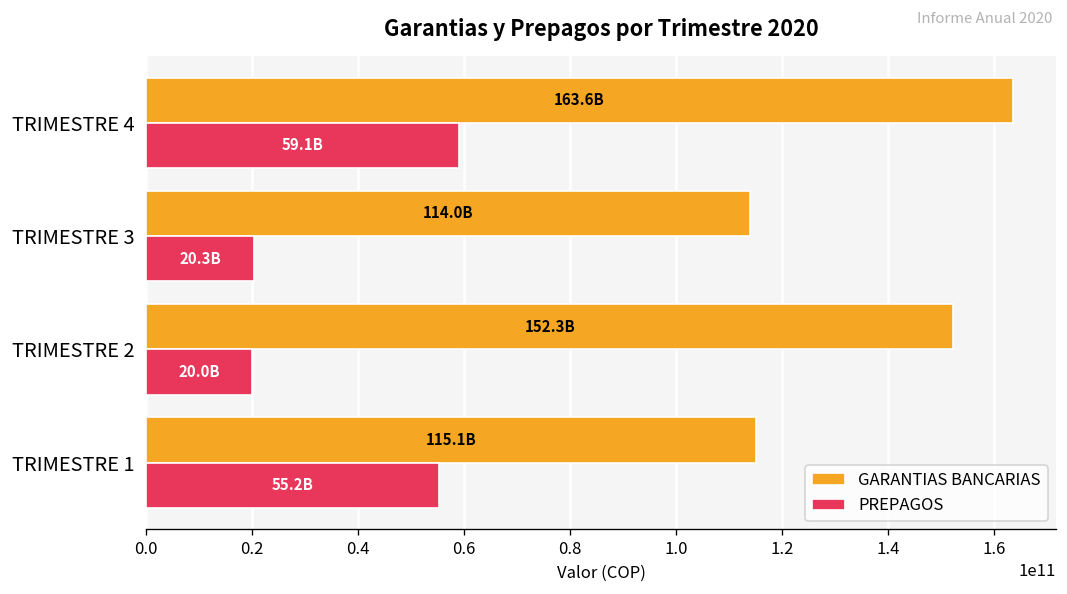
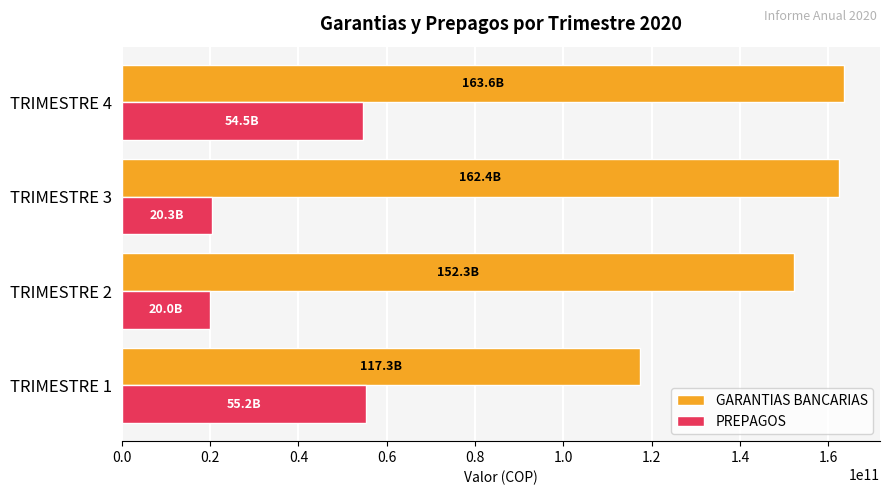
  {
    "GARANTIAS BANCARIAS": {
      "TRIMESTRE 4": "163.6B",
-     "TRIMESTRE 3": "114.0B",
+     "TRIMESTRE 3": "162.4B",
      "TRIMESTRE 2": "152.3B",
-     "TRIMESTRE 1": "115.1B"
+     "TRIMESTRE 1": "117.3B"
    },
    "PREPAGOS": {
-     "TRIMESTRE 4": "59.1B",
+     "TRIMESTRE 4": "54.5B",
      "TRIMESTRE 3": "20.3B",
      "TRIMESTRE 2": "20.0B",
      "TRIMESTRE 1": "55.2B"
    }
  }
